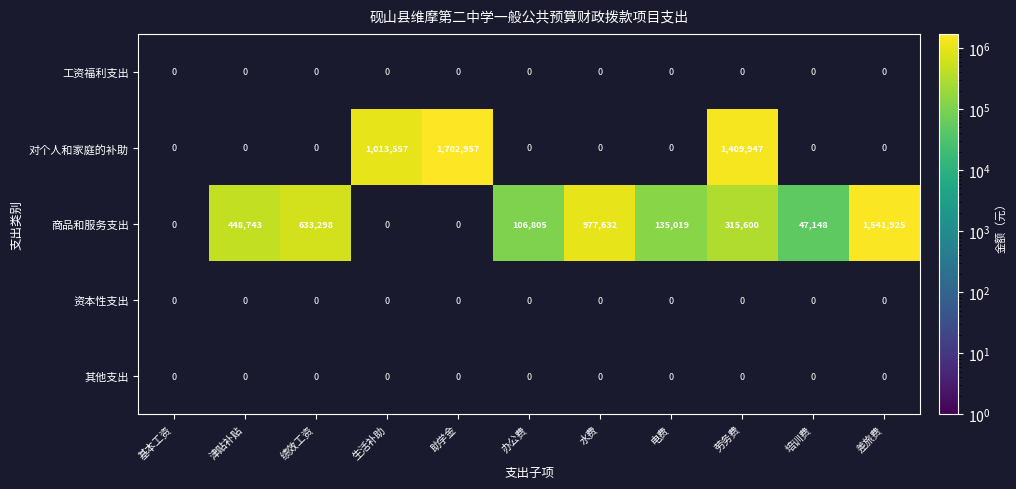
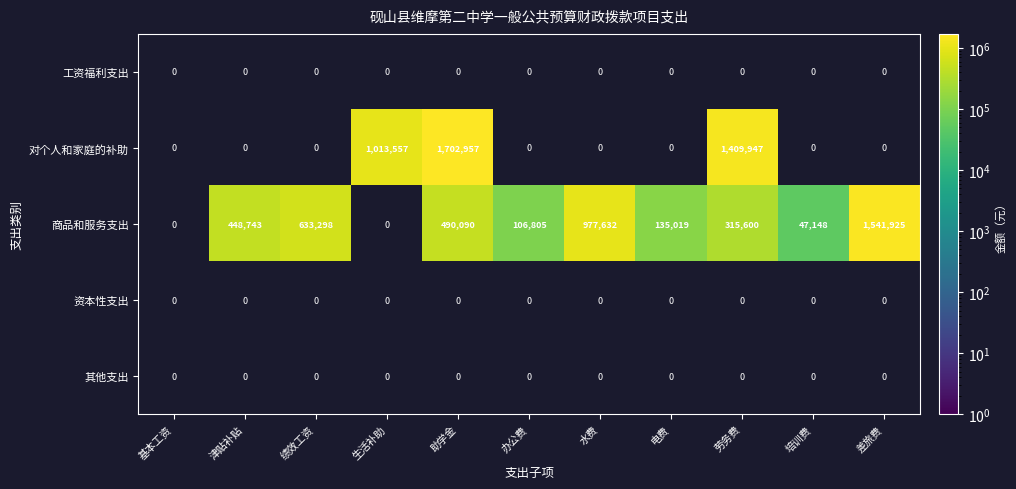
  {
    "工资福利支出": {
      "基本工资": "0",
      "津贴补贴": "0",
      "绩效工资": "0",
      "生活补助": "0",
      "助学金": "0",
      "办公费": "0",
      "水费": "0",
      "电费": "0",
      "劳务费": "0",
      "培训费": "0",
      "差旅费": "0"
    },
    "对个人和家庭的补助": {
      "基本工资": "0",
      "津贴补贴": "0",
      "绩效工资": "0",
      "生活补助": "1,013,557",
      "助学金": "1,702,957",
      "办公费": "0",
      "水费": "0",
      "电费": "0",
      "劳务费": "1,409,947",
      "培训费": "0",
      "差旅费": "0"
    },
    "商品和服务支出": {
      "基本工资": "0",
      "津贴补贴": "448,743",
      "绩效工资": "633,298",
      "生活补助": "0",
-     "助学金": "0",
+     "助学金": "490,090",
      "办公费": "106,805",
      "水费": "977,632",
      "电费": "135,019",
      "劳务费": "315,600",
      "培训费": "47,148",
      "差旅费": "1,541,925"
    },
    "资本性支出": {
      "基本工资": "0",
      "津贴补贴": "0",
      "绩效工资": "0",
      "生活补助": "0",
      "助学金": "0",
      "办公费": "0",
      "水费": "0",
      "电费": "0",
      "劳务费": "0",
      "培训费": "0",
      "差旅费": "0"
    },
    "其他支出": {
      "基本工资": "0",
      "津贴补贴": "0",
      "绩效工资": "0",
      "生活补助": "0",
      "助学金": "0",
      "办公费": "0",
      "水费": "0",
      "电费": "0",
      "劳务费": "0",
      "培训费": "0",
      "差旅费": "0"
    }
  }
